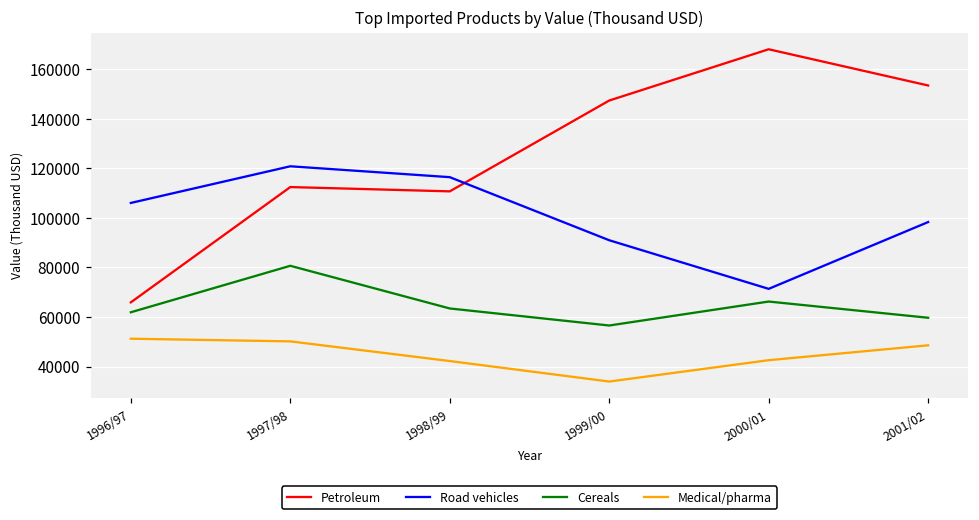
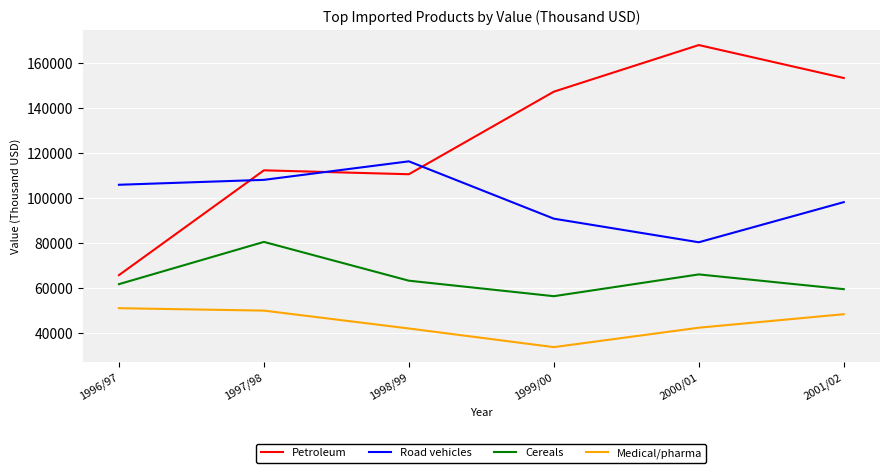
  {
    "Petroleum": {
      "1996/97": 66000,
      "1997/98": 112000,
      "1998/99": 111000,
      "1999/00": 147000,
      "2000/01": 168000,
      "2001/02": 153000
    },
    "Road vehicles": {
      "1996/97": 106000,
-     "1997/98": 121000,
+     "1997/98": 108000,
      "1998/99": 116000,
      "1999/00": 91000,
-     "2000/01": 71000,
+     "2000/01": 80000,
      "2001/02": 98000
    },
    "Cereals": {
      "1996/97": 62000,
      "1997/98": 81000,
      "1998/99": 63000,
      "1999/00": 57000,
      "2000/01": 66000,
      "2001/02": 60000
    },
    "Medical/pharma": {
      "1996/97": 51000,
      "1997/98": 50000,
      "1998/99": 42000,
      "1999/00": 34000,
      "2000/01": 43000,
      "2001/02": 49000
    }
  }
